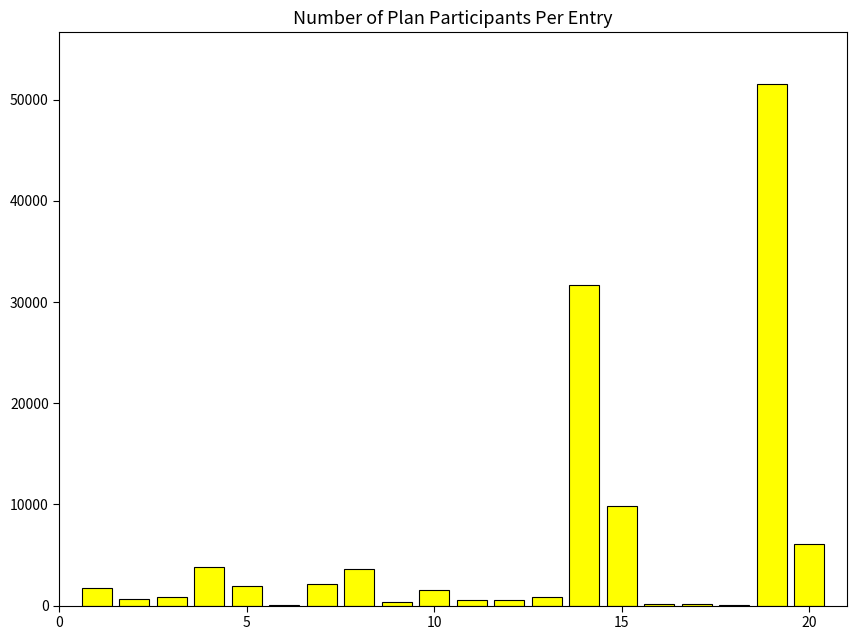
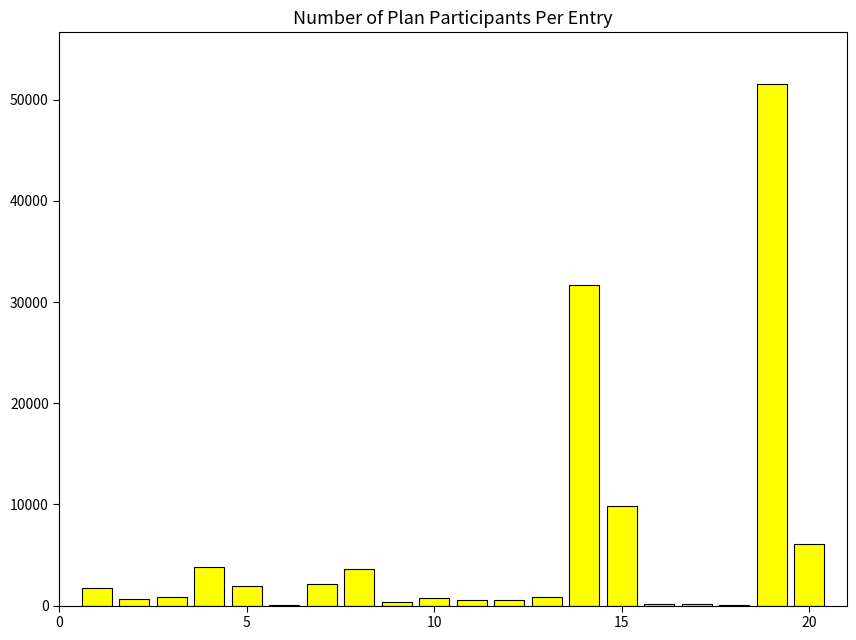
  {
    "5": 1900,
-   "10": 1600,
+   "10": 700,
    "15": 9900,
    "20": 6100
  }
